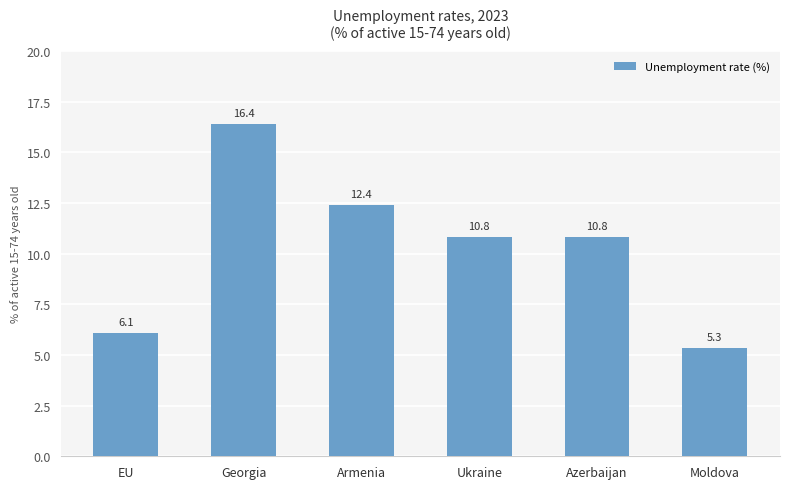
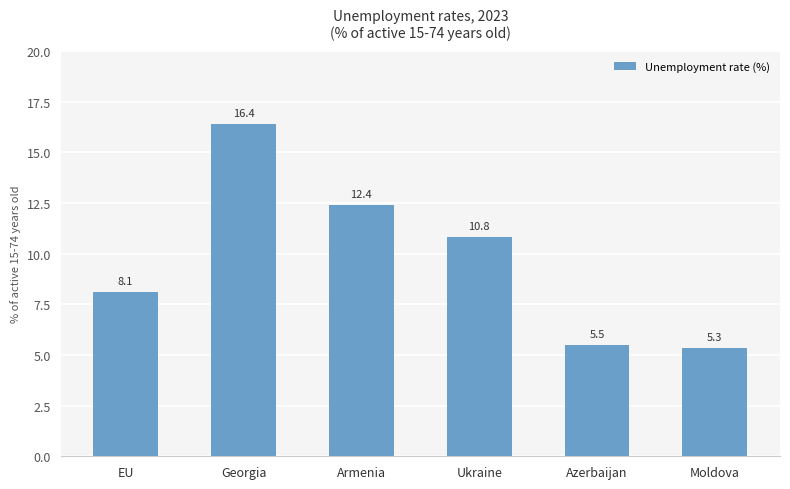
  {
-   "EU": 6.1,
+   "EU": 8.1,
    "Georgia": 16.4,
    "Armenia": 12.4,
    "Ukraine": 10.8,
-   "Azerbaijan": 10.8,
+   "Azerbaijan": 5.5,
    "Moldova": 5.3
  }
